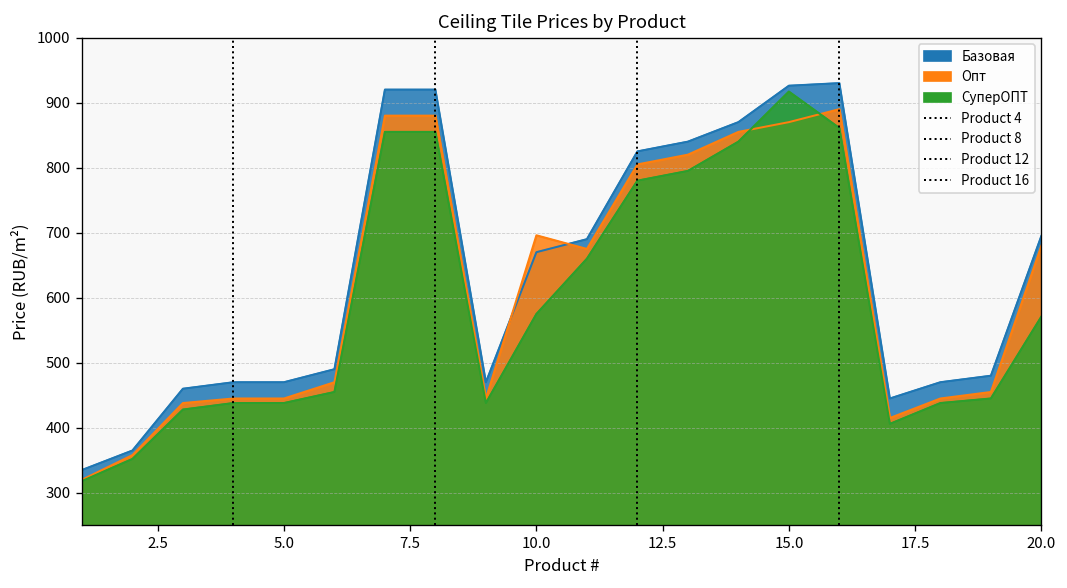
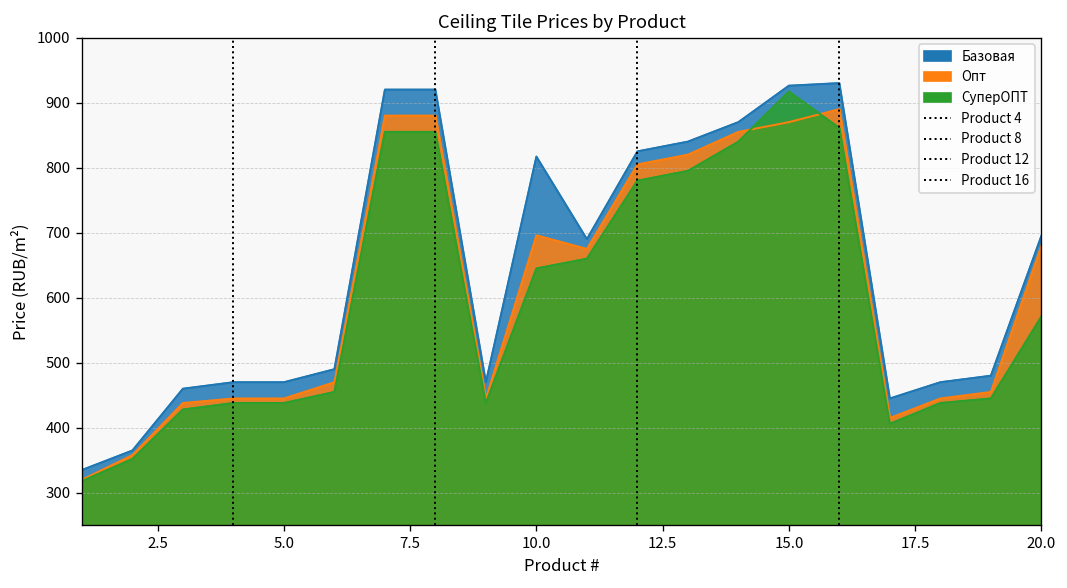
  {
    "Базовая": {
      "5.0": 470,
-     "10.0": 670,
+     "10.0": 820,
      "15.0": 930,
      "20.0": 700
    },
    "Опт": {
      "5.0": 450,
      "10.0": 700,
      "15.0": 870,
      "20.0": 680
    },
    "СуперОПТ": {
      "5.0": 440,
-     "10.0": 580,
+     "10.0": 650,
      "15.0": 920,
      "20.0": 570
    }
  }
